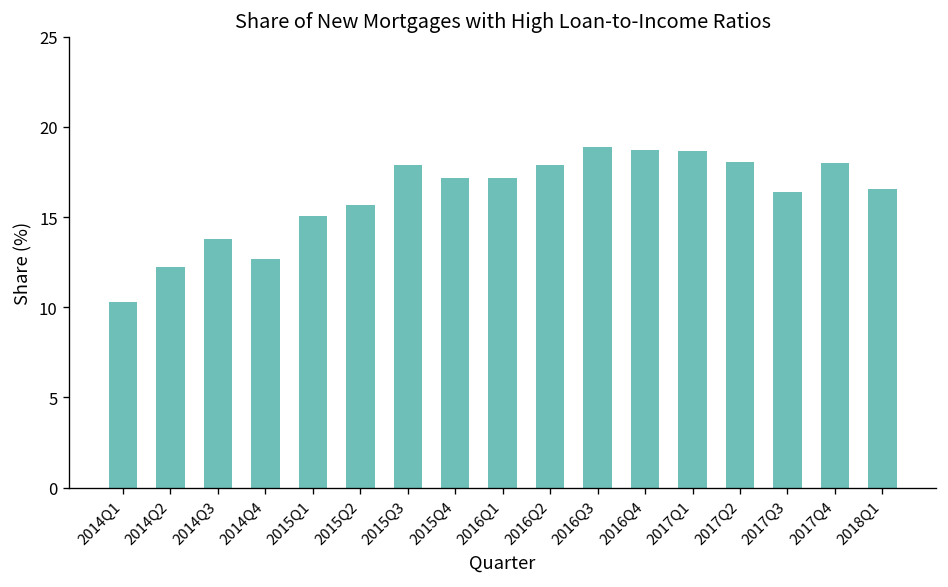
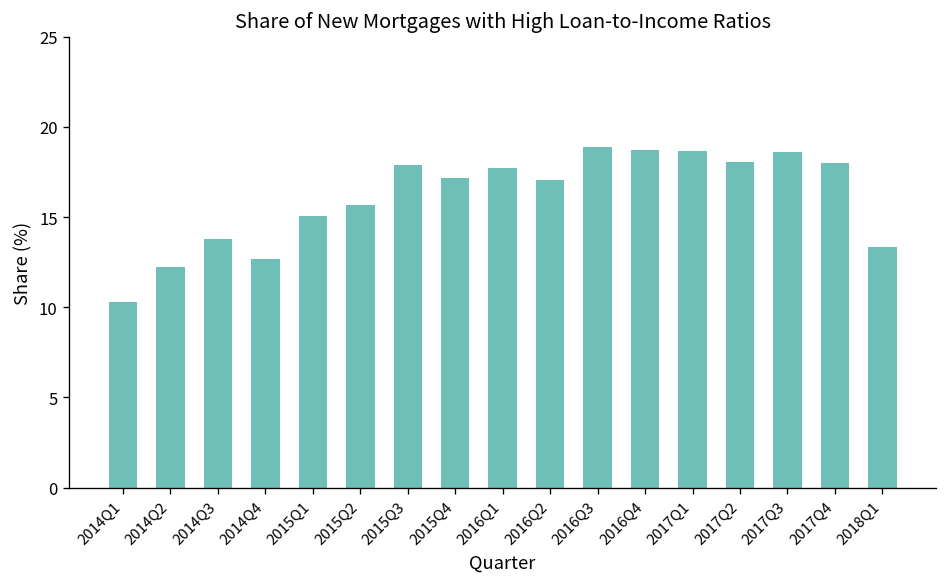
  {
    "2014Q1": 10.3,
    "2014Q2": 12.2,
    "2014Q3": 13.8,
    "2014Q4": 12.7,
    "2015Q1": 15.1,
    "2015Q2": 15.7,
    "2015Q3": 17.9,
    "2015Q4": 17.1,
-   "2016Q1": 17.2,
-   "2016Q2": 17.9,
+   "2016Q1": 17.7,
+   "2016Q2": 17.0,
    "2016Q3": 18.9,
    "2016Q4": 18.7,
    "2017Q1": 18.7,
    "2017Q2": 18.0,
-   "2017Q3": 16.4,
+   "2017Q3": 18.6,
    "2017Q4": 18.0,
-   "2018Q1": 16.6
+   "2018Q1": 13.3
  }
